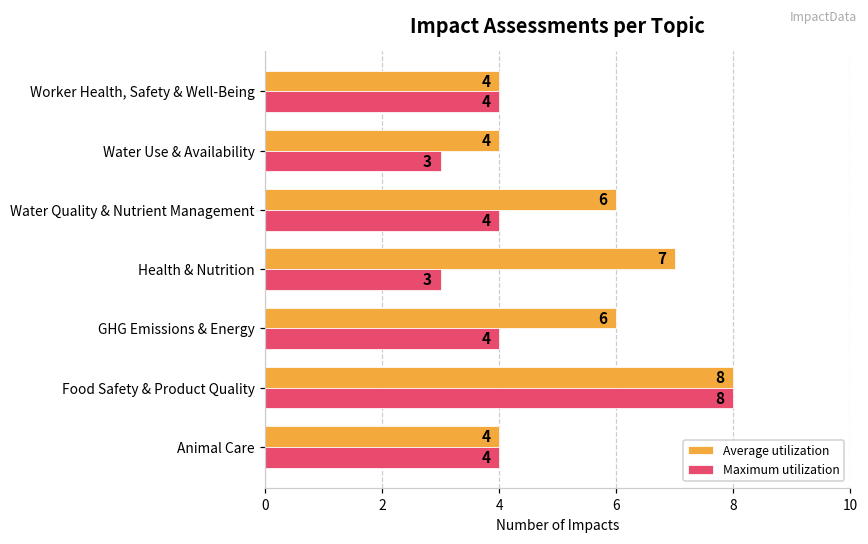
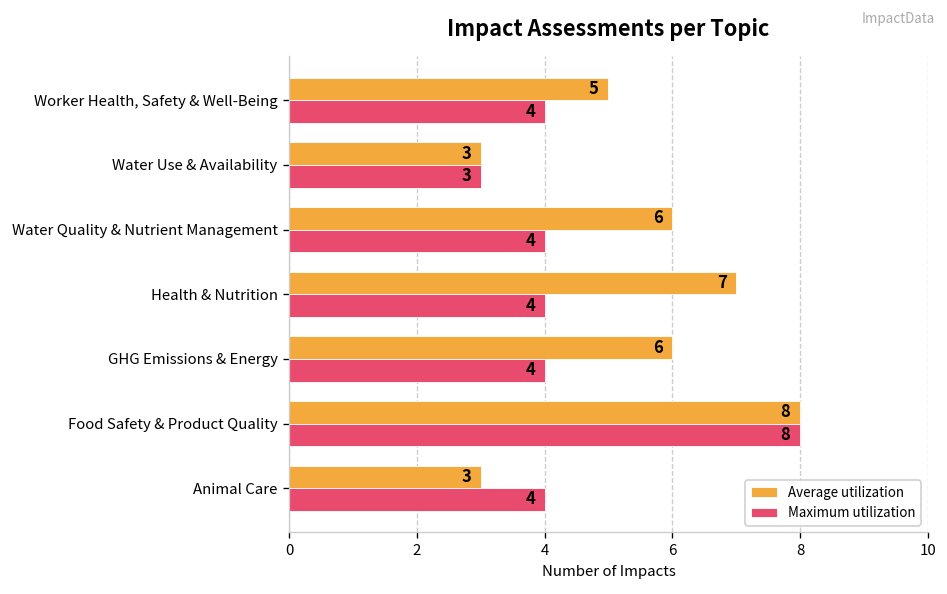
  {
    "Average utilization": {
-     "Worker Health, Safety & Well-Being": 4,
-     "Water Use & Availability": 4,
+     "Worker Health, Safety & Well-Being": 5,
+     "Water Use & Availability": 3,
      "Water Quality & Nutrient Management": 6,
      "Health & Nutrition": 7,
      "GHG Emissions & Energy": 6,
      "Food Safety & Product Quality": 8,
-     "Animal Care": 4
+     "Animal Care": 3
    },
    "Maximum utilization": {
      "Worker Health, Safety & Well-Being": 4,
      "Water Use & Availability": 3,
      "Water Quality & Nutrient Management": 4,
-     "Health & Nutrition": 3,
+     "Health & Nutrition": 4,
      "GHG Emissions & Energy": 4,
      "Food Safety & Product Quality": 8,
      "Animal Care": 4
    }
  }
